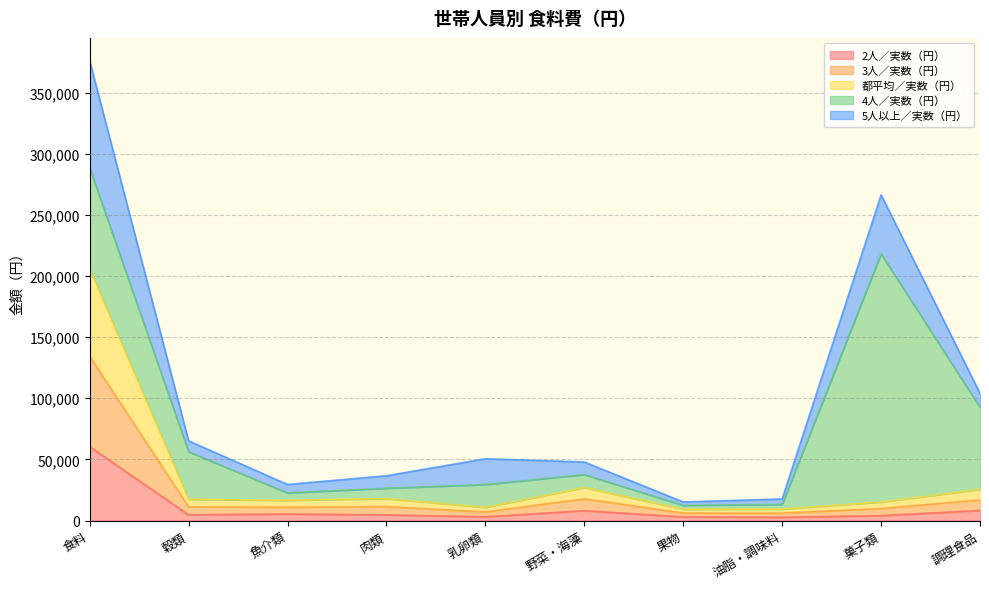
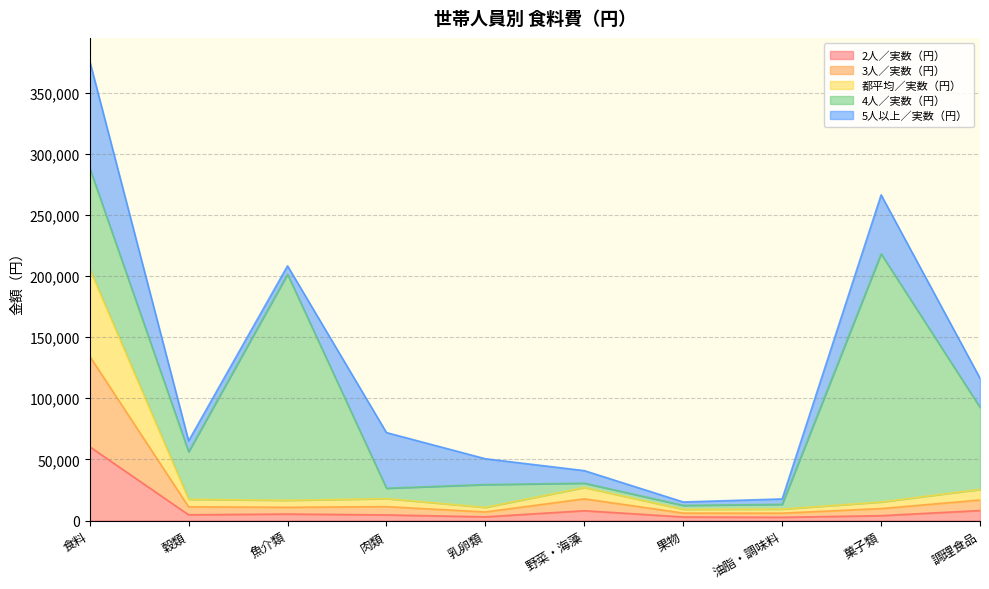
  {
    "4人／実数（円）": {
      "食料": "83,000",
      "穀類": "39,000",
-     "魚介類": "6,000",
+     "魚介類": "185,000",
      "肉類": "9,000",
      "乳卵類": "19,000",
-     "野菜・海藻": "11,000",
+     "野菜・海藻": "4,000",
      "果物": "3,000",
      "油脂・調味料": "4,000",
      "菓子類": "203,000",
      "調理食品": "67,000"
    },
    "5人以上／実数（円）": {
      "食料": "88,000",
      "穀類": "9,000",
      "魚介類": "7,000",
-     "肉類": "10,000",
+     "肉類": "46,000",
      "乳卵類": "21,000",
      "野菜・海藻": "10,000",
      "果物": "3,000",
      "油脂・調味料": "4,000",
      "菓子類": "48,000",
-     "調理食品": "11,000"
+     "調理食品": "24,000"
    }
  }
